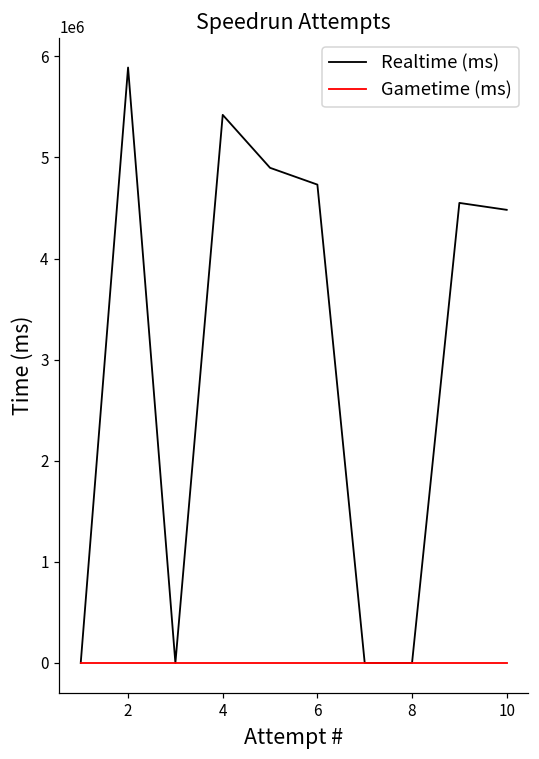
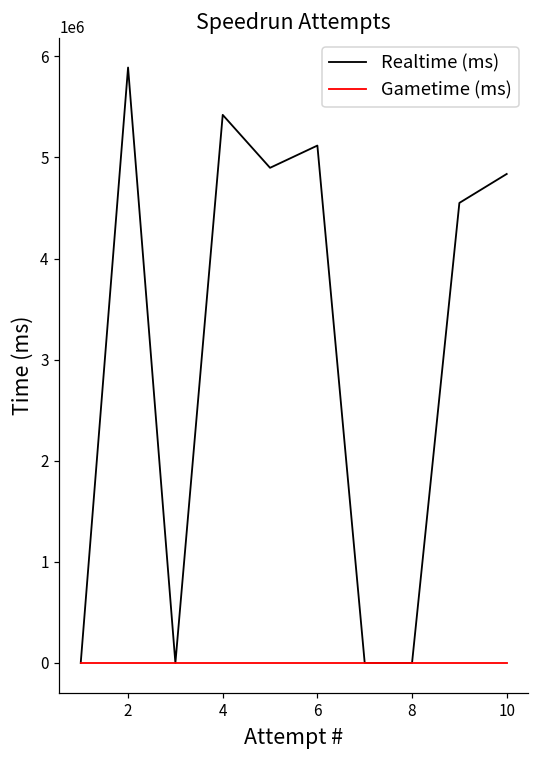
  {
    "Realtime (ms)": {
      "2": 5900000,
      "4": 5400000,
-     "6": 4700000,
-     "10": 4500000
+     "6": 5100000,
+     "10": 4800000
    },
    "Gametime (ms)": {
      "2": 0,
      "4": 0,
      "6": 0,
      "10": 0
    }
  }
